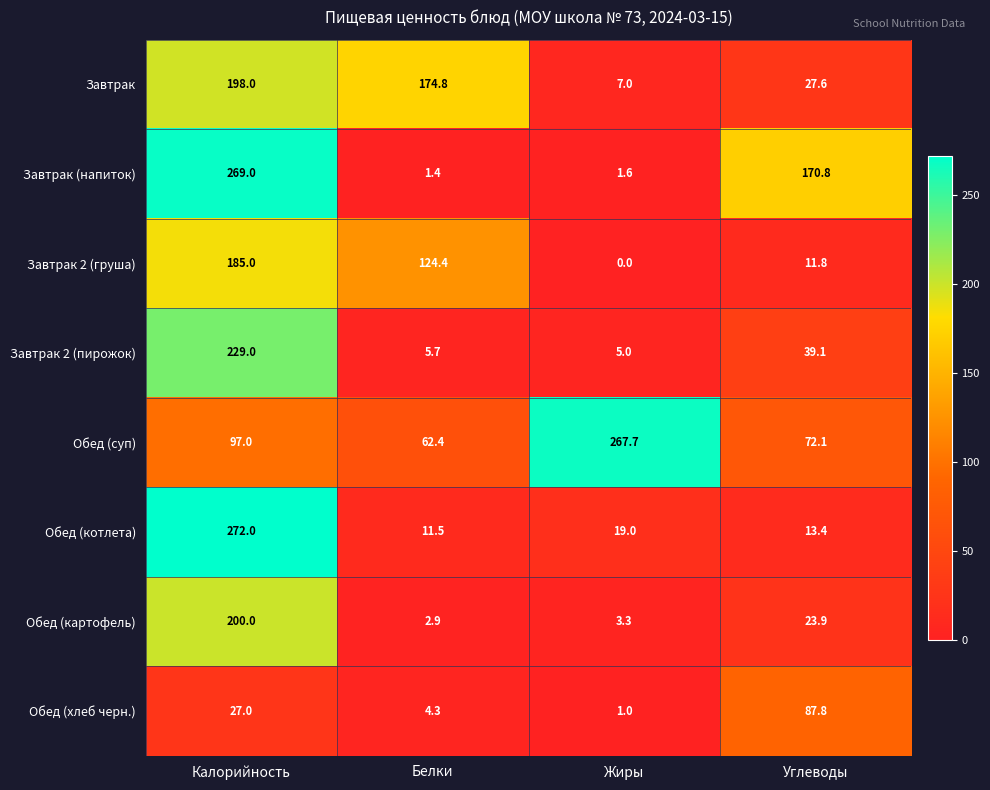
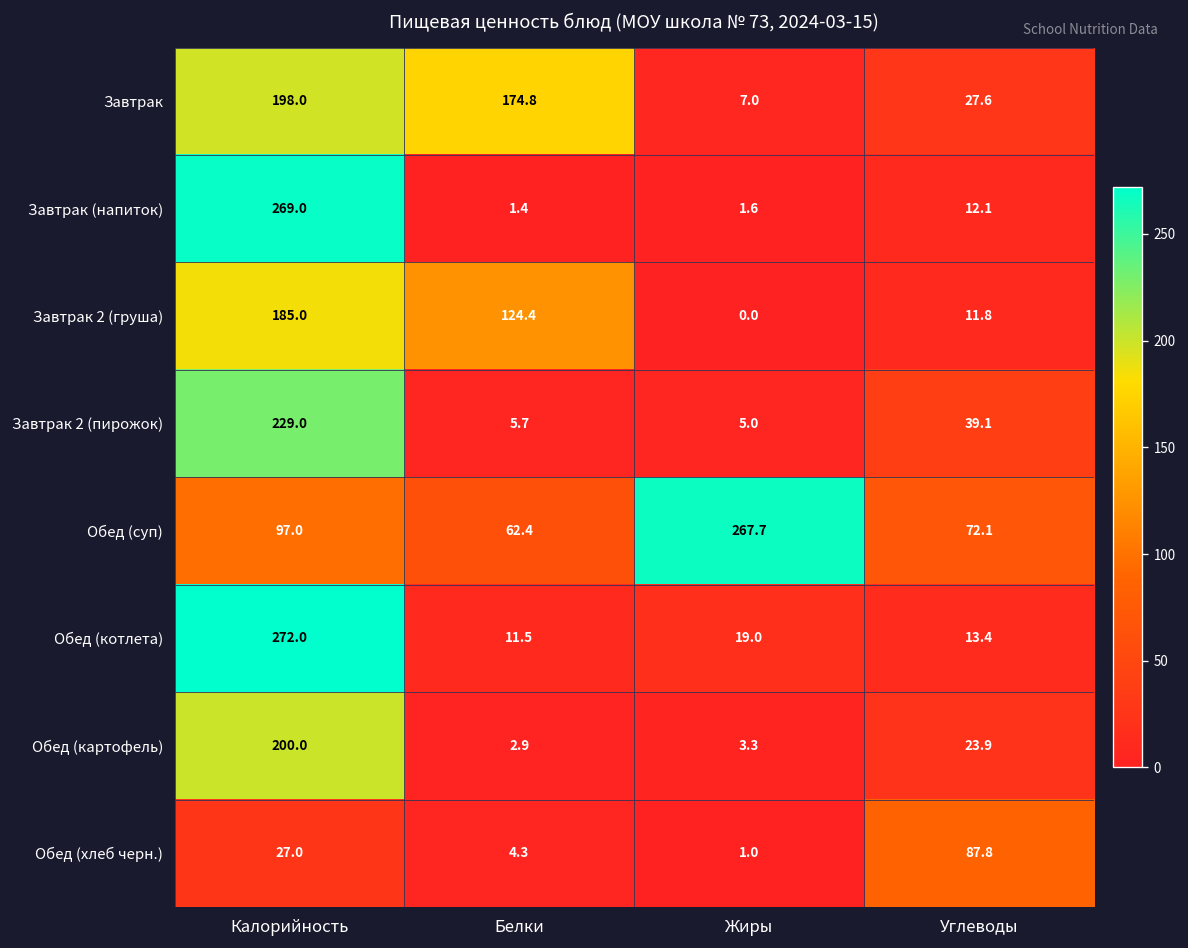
  {
    "Завтрак": {
      "Калорийность": 198.0,
      "Белки": 174.8,
      "Жиры": 7.0,
      "Углеводы": 27.6
    },
    "Завтрак (напиток)": {
      "Калорийность": 269.0,
      "Белки": 1.4,
      "Жиры": 1.6,
-     "Углеводы": 170.8
+     "Углеводы": 12.1
    },
    "Завтрак 2 (груша)": {
      "Калорийность": 185.0,
      "Белки": 124.4,
      "Жиры": 0.0,
      "Углеводы": 11.8
    },
    "Завтрак 2 (пирожок)": {
      "Калорийность": 229.0,
      "Белки": 5.7,
      "Жиры": 5.0,
      "Углеводы": 39.1
    },
    "Обед (суп)": {
      "Калорийность": 97.0,
      "Белки": 62.4,
      "Жиры": 267.7,
      "Углеводы": 72.1
    },
    "Обед (котлета)": {
      "Калорийность": 272.0,
      "Белки": 11.5,
      "Жиры": 19.0,
      "Углеводы": 13.4
    },
    "Обед (картофель)": {
      "Калорийность": 200.0,
      "Белки": 2.9,
      "Жиры": 3.3,
      "Углеводы": 23.9
    },
    "Обед (хлеб черн.)": {
      "Калорийность": 27.0,
      "Белки": 4.3,
      "Жиры": 1.0,
      "Углеводы": 87.8
    }
  }
